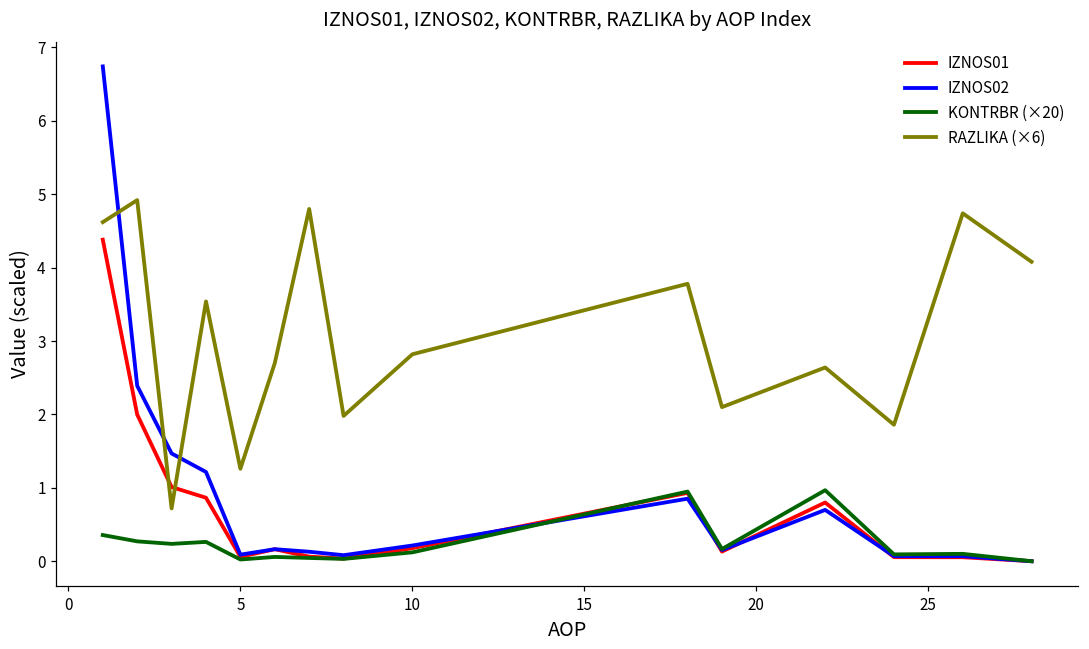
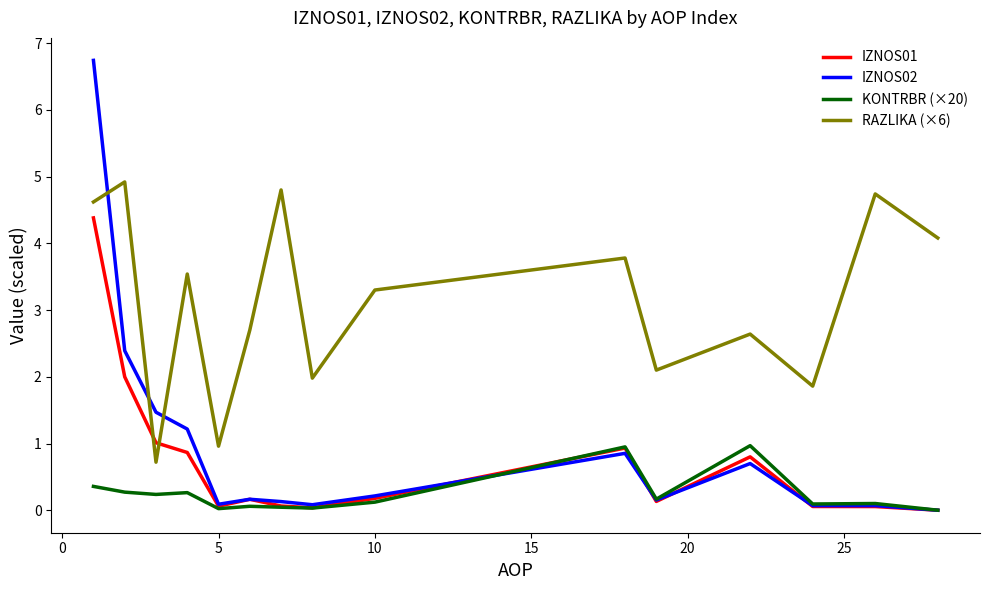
  {
    "KONTRBR (×20)": {
      "10": 0.1
    },
    "RAZLIKA (×6)": {
-     "5": 1.3,
-     "10": 2.8
+     "5": 1.0,
+     "10": 3.3
    }
  }
